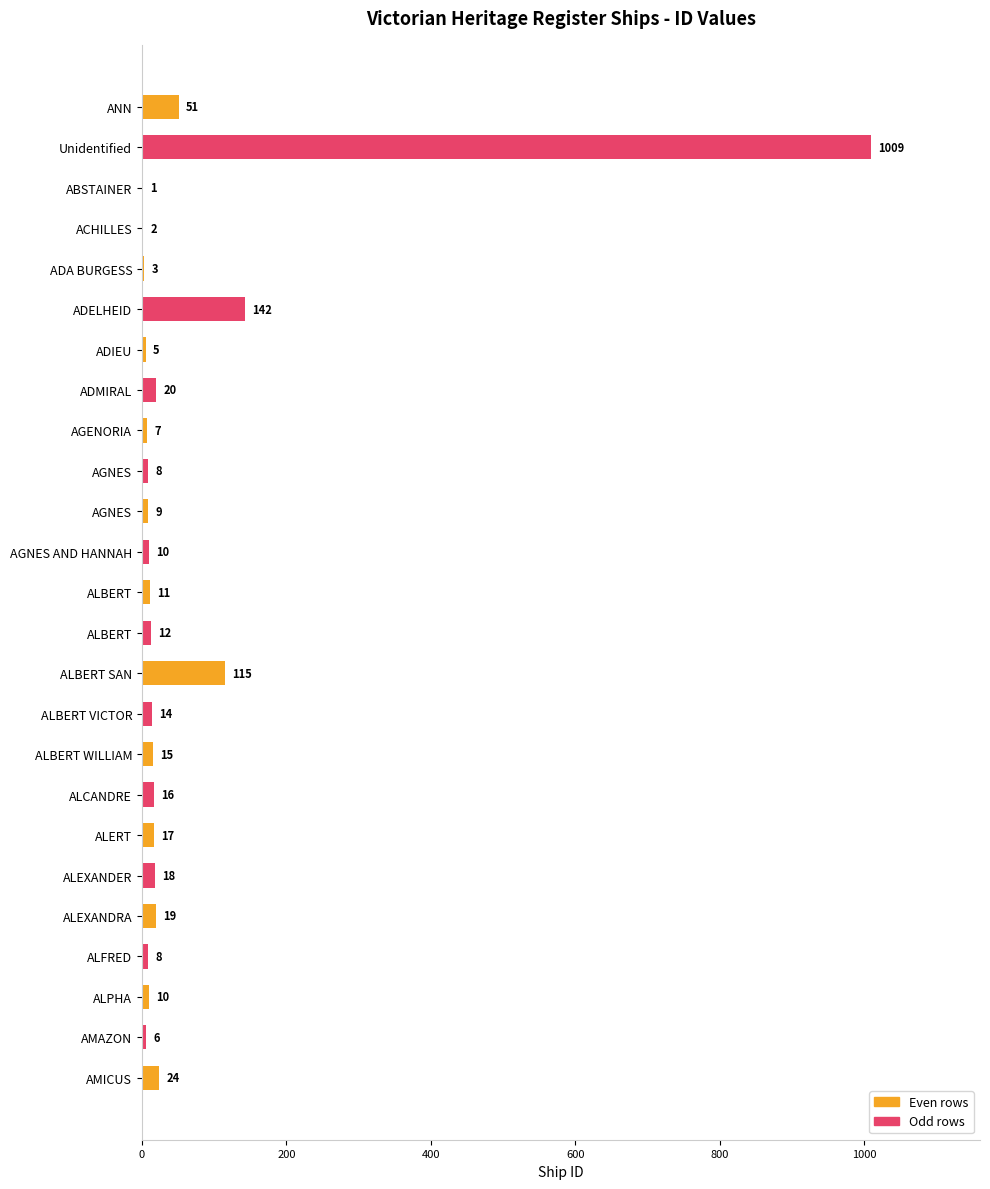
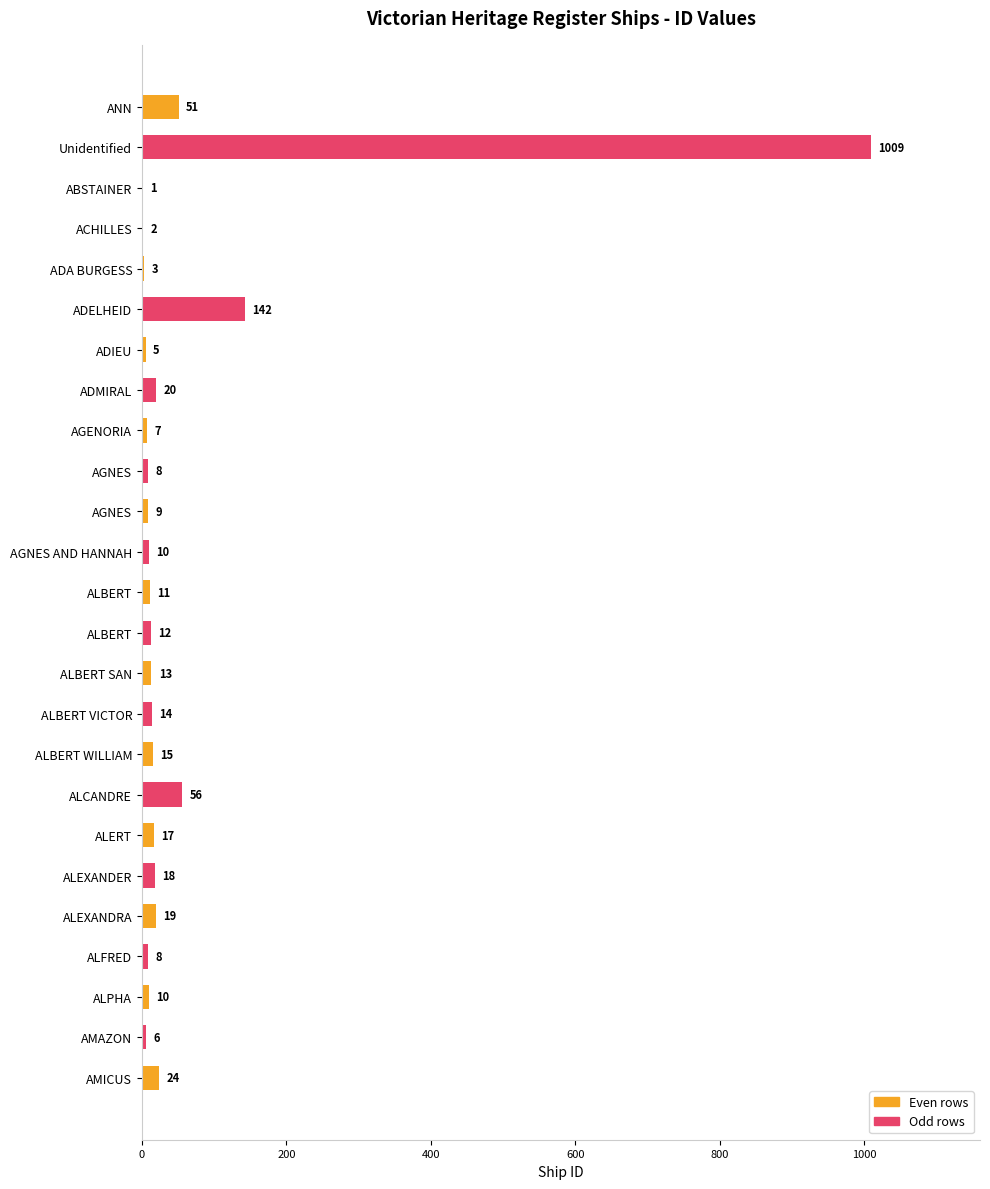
  {
    "ANN": 51,
    "Unidentified": 1009,
    "ABSTAINER": 1,
    "ACHILLES": 2,
    "ADA BURGESS": 3,
    "ADELHEID": 142,
    "ADIEU": 5,
    "ADMIRAL": 20,
    "AGENORIA": 7,
    "AGNES AND HANNAH": 10,
-   "ALBERT SAN": 115,
+   "ALBERT SAN": 13,
    "ALBERT VICTOR": 14,
    "ALBERT WILLIAM": 15,
-   "ALCANDRE": 16,
+   "ALCANDRE": 56,
    "ALERT": 17,
    "ALEXANDER": 18,
    "ALEXANDRA": 19,
    "ALFRED": 8,
    "ALPHA": 10,
    "AMAZON": 6,
    "AMICUS": 24
  }
